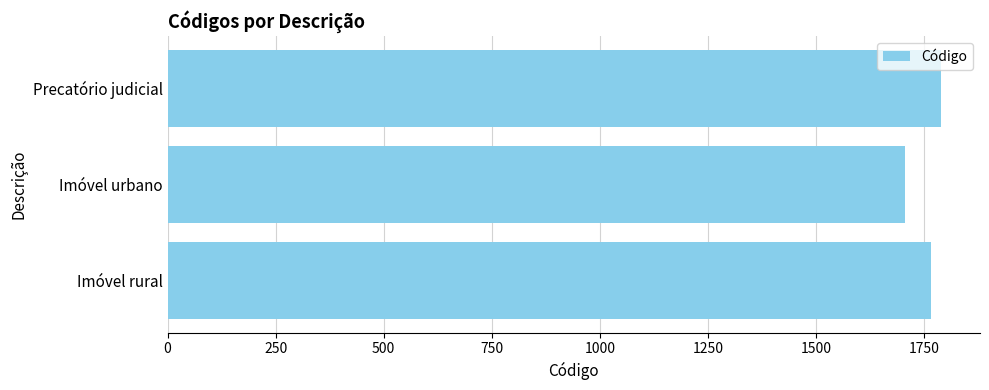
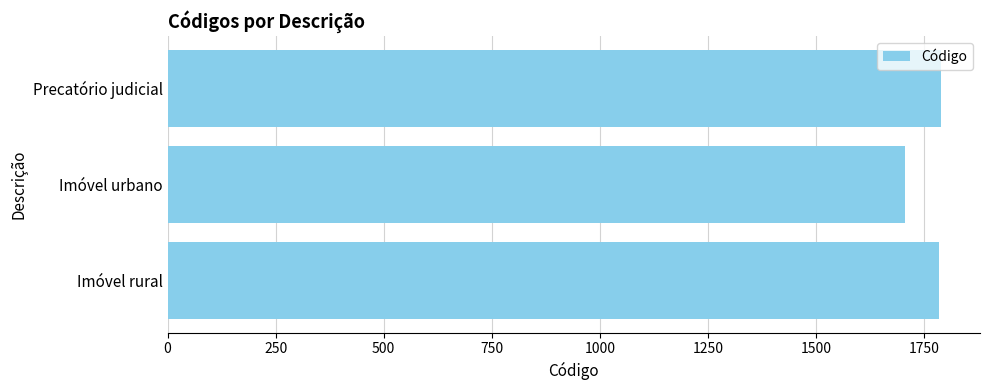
  {
    "Precatório judicial": 1790,
    "Imóvel urbano": 1710,
-   "Imóvel rural": 1770
+   "Imóvel rural": 1790
  }
